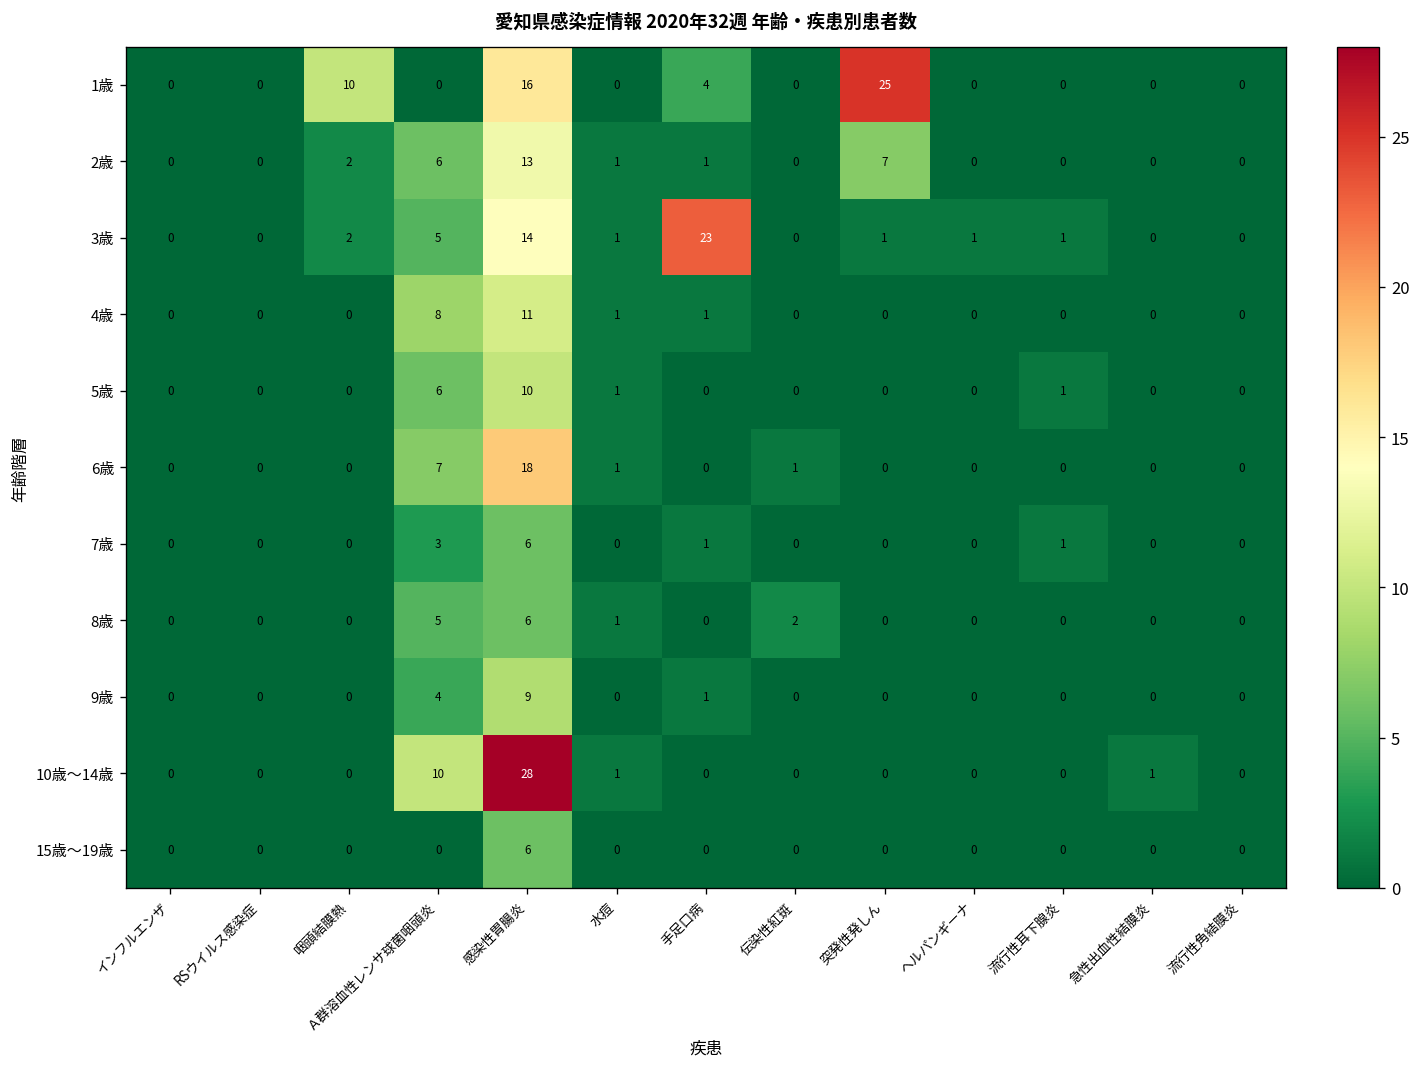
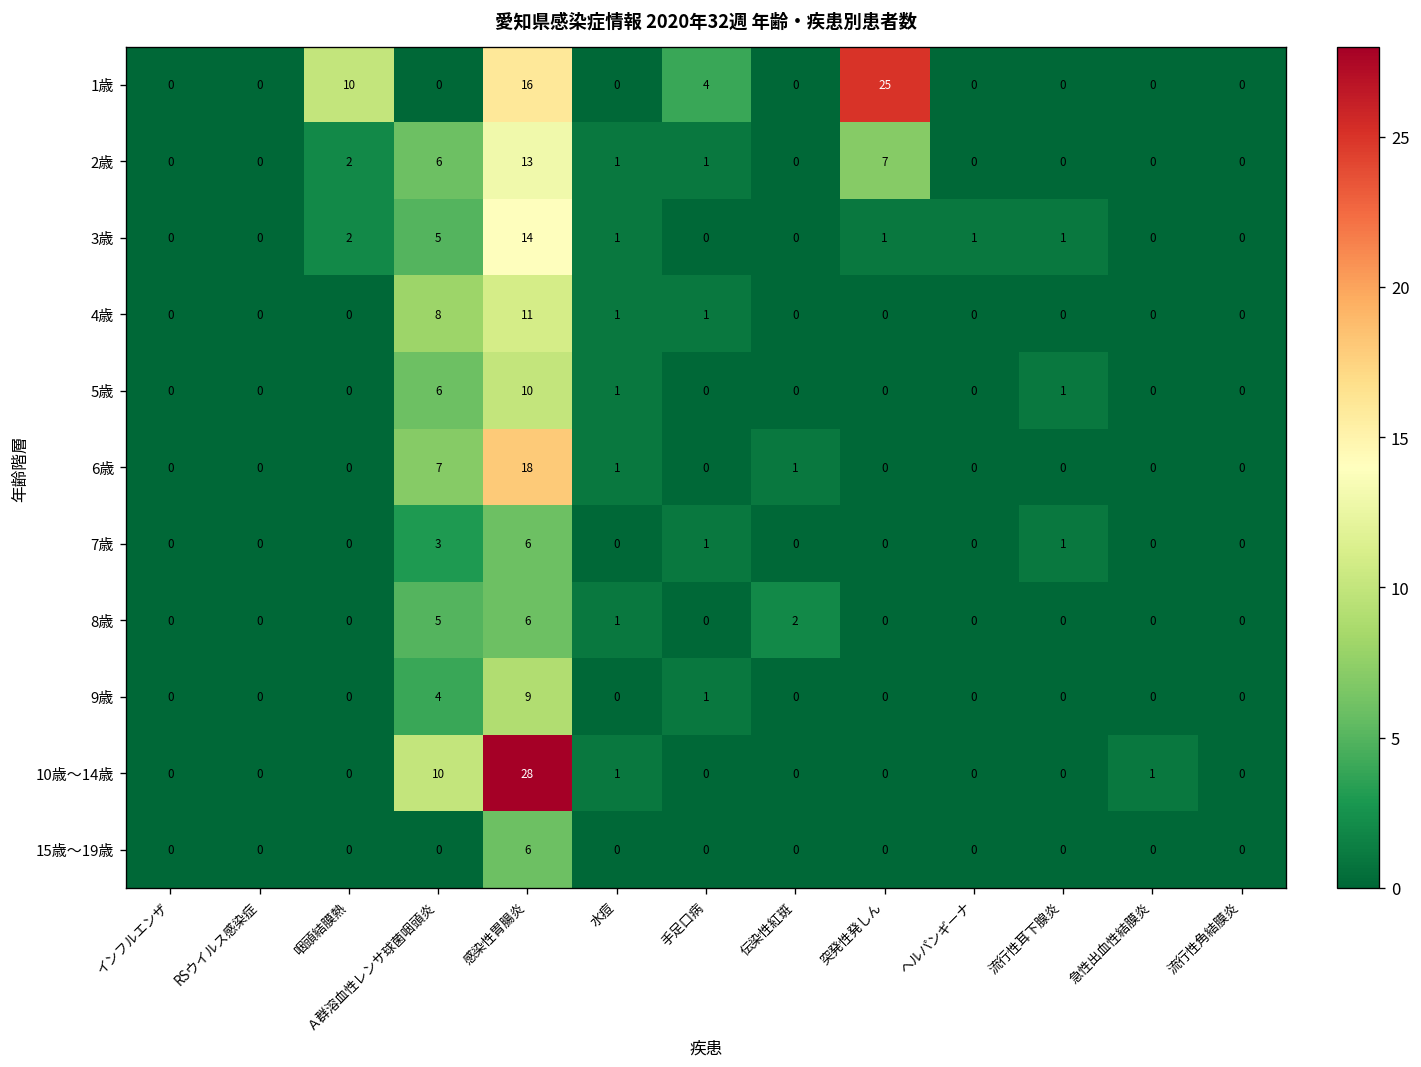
  {
    "1歳": {
      "インフルエンザ": 0,
      "RSウイルス感染症": 0,
      "咽頭結膜熱": 10,
      "Ａ群溶血性レンサ球菌咽頭炎": 0,
      "感染性胃腸炎": 16,
      "水痘": 0,
      "手足口病": 4,
      "伝染性紅斑": 0,
      "突発性発しん": 25,
      "ヘルパンギーナ": 0,
      "流行性耳下腺炎": 0,
      "急性出血性結膜炎": 0,
      "流行性角結膜炎": 0
    },
    "2歳": {
      "インフルエンザ": 0,
      "RSウイルス感染症": 0,
      "咽頭結膜熱": 2,
      "Ａ群溶血性レンサ球菌咽頭炎": 6,
      "感染性胃腸炎": 13,
      "水痘": 1,
      "手足口病": 1,
      "伝染性紅斑": 0,
      "突発性発しん": 7,
      "ヘルパンギーナ": 0,
      "流行性耳下腺炎": 0,
      "急性出血性結膜炎": 0,
      "流行性角結膜炎": 0
    },
    "3歳": {
      "インフルエンザ": 0,
      "RSウイルス感染症": 0,
      "咽頭結膜熱": 2,
      "Ａ群溶血性レンサ球菌咽頭炎": 5,
      "感染性胃腸炎": 14,
      "水痘": 1,
-     "手足口病": 23,
+     "手足口病": 0,
      "伝染性紅斑": 0,
      "突発性発しん": 1,
      "ヘルパンギーナ": 1,
      "流行性耳下腺炎": 1,
      "急性出血性結膜炎": 0,
      "流行性角結膜炎": 0
    },
    "4歳": {
      "インフルエンザ": 0,
      "RSウイルス感染症": 0,
      "咽頭結膜熱": 0,
      "Ａ群溶血性レンサ球菌咽頭炎": 8,
      "感染性胃腸炎": 11,
      "水痘": 1,
      "手足口病": 1,
      "伝染性紅斑": 0,
      "突発性発しん": 0,
      "ヘルパンギーナ": 0,
      "流行性耳下腺炎": 0,
      "急性出血性結膜炎": 0,
      "流行性角結膜炎": 0
    },
    "5歳": {
      "インフルエンザ": 0,
      "RSウイルス感染症": 0,
      "咽頭結膜熱": 0,
      "Ａ群溶血性レンサ球菌咽頭炎": 6,
      "感染性胃腸炎": 10,
      "水痘": 1,
      "手足口病": 0,
      "伝染性紅斑": 0,
      "突発性発しん": 0,
      "ヘルパンギーナ": 0,
      "流行性耳下腺炎": 1,
      "急性出血性結膜炎": 0,
      "流行性角結膜炎": 0
    },
    "6歳": {
      "インフルエンザ": 0,
      "RSウイルス感染症": 0,
      "咽頭結膜熱": 0,
      "Ａ群溶血性レンサ球菌咽頭炎": 7,
      "感染性胃腸炎": 18,
      "水痘": 1,
      "手足口病": 0,
      "伝染性紅斑": 1,
      "突発性発しん": 0,
      "ヘルパンギーナ": 0,
      "流行性耳下腺炎": 0,
      "急性出血性結膜炎": 0,
      "流行性角結膜炎": 0
    },
    "7歳": {
      "インフルエンザ": 0,
      "RSウイルス感染症": 0,
      "咽頭結膜熱": 0,
      "Ａ群溶血性レンサ球菌咽頭炎": 3,
      "感染性胃腸炎": 6,
      "水痘": 0,
      "手足口病": 1,
      "伝染性紅斑": 0,
      "突発性発しん": 0,
      "ヘルパンギーナ": 0,
      "流行性耳下腺炎": 1,
      "急性出血性結膜炎": 0,
      "流行性角結膜炎": 0
    },
    "8歳": {
      "インフルエンザ": 0,
      "RSウイルス感染症": 0,
      "咽頭結膜熱": 0,
      "Ａ群溶血性レンサ球菌咽頭炎": 5,
      "感染性胃腸炎": 6,
      "水痘": 1,
      "手足口病": 0,
      "伝染性紅斑": 2,
      "突発性発しん": 0,
      "ヘルパンギーナ": 0,
      "流行性耳下腺炎": 0,
      "急性出血性結膜炎": 0,
      "流行性角結膜炎": 0
    },
    "9歳": {
      "インフルエンザ": 0,
      "RSウイルス感染症": 0,
      "咽頭結膜熱": 0,
      "Ａ群溶血性レンサ球菌咽頭炎": 4,
      "感染性胃腸炎": 9,
      "水痘": 0,
      "手足口病": 1,
      "伝染性紅斑": 0,
      "突発性発しん": 0,
      "ヘルパンギーナ": 0,
      "流行性耳下腺炎": 0,
      "急性出血性結膜炎": 0,
      "流行性角結膜炎": 0
    },
    "10歳～14歳": {
      "インフルエンザ": 0,
      "RSウイルス感染症": 0,
      "咽頭結膜熱": 0,
      "Ａ群溶血性レンサ球菌咽頭炎": 10,
      "感染性胃腸炎": 28,
      "水痘": 1,
      "手足口病": 0,
      "伝染性紅斑": 0,
      "突発性発しん": 0,
      "ヘルパンギーナ": 0,
      "流行性耳下腺炎": 0,
      "急性出血性結膜炎": 1,
      "流行性角結膜炎": 0
    },
    "15歳～19歳": {
      "インフルエンザ": 0,
      "RSウイルス感染症": 0,
      "咽頭結膜熱": 0,
      "Ａ群溶血性レンサ球菌咽頭炎": 0,
      "感染性胃腸炎": 6,
      "水痘": 0,
      "手足口病": 0,
      "伝染性紅斑": 0,
      "突発性発しん": 0,
      "ヘルパンギーナ": 0,
      "流行性耳下腺炎": 0,
      "急性出血性結膜炎": 0,
      "流行性角結膜炎": 0
    }
  }
